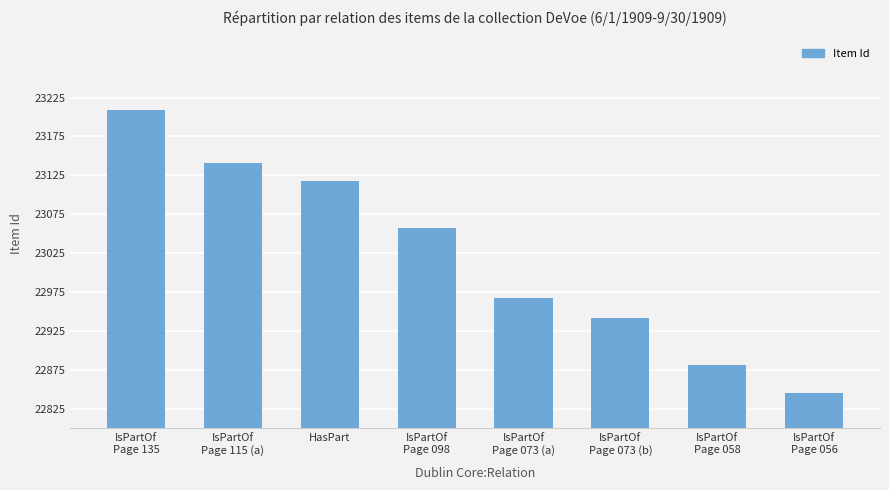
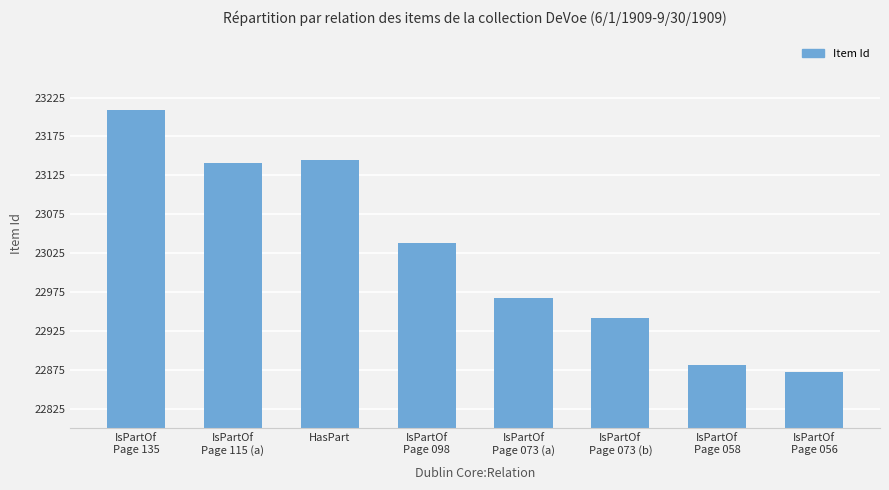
  {
    "IsPartOf Page 135": 23210,
    "IsPartOf Page 115 (a)": 23140,
-   "HasPart": 23120,
-   "IsPartOf Page 098": 23060,
+   "HasPart": 23150,
+   "IsPartOf Page 098": 23040,
    "IsPartOf Page 073 (a)": 22970,
    "IsPartOf Page 073 (b)": 22940,
    "IsPartOf Page 058": 22880,
-   "IsPartOf Page 056": 22850
+   "IsPartOf Page 056": 22870
  }
